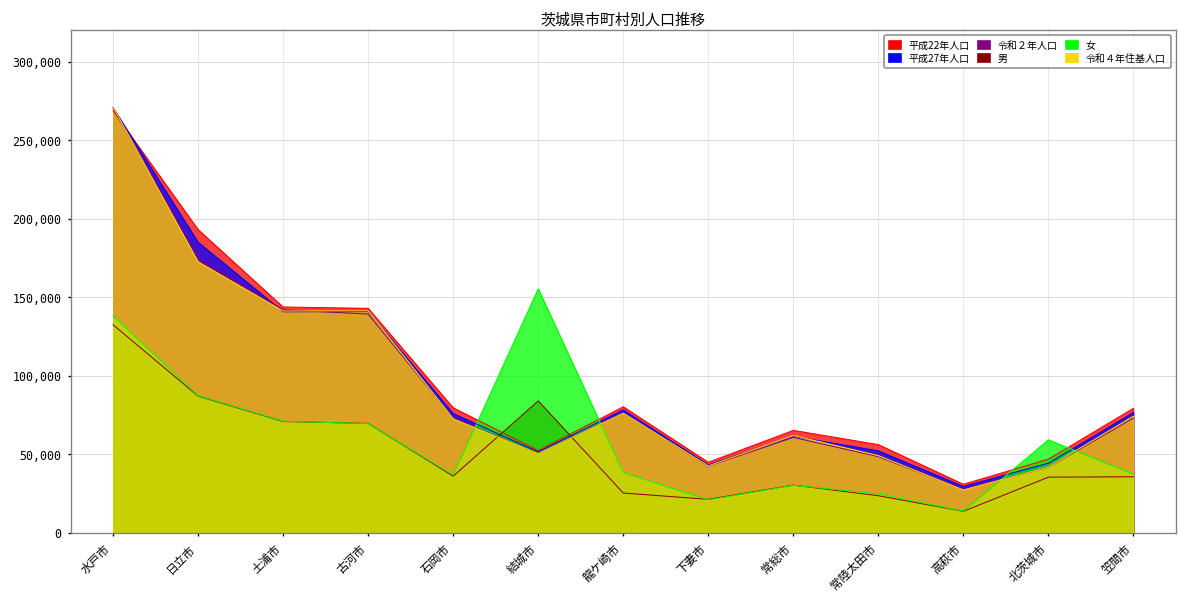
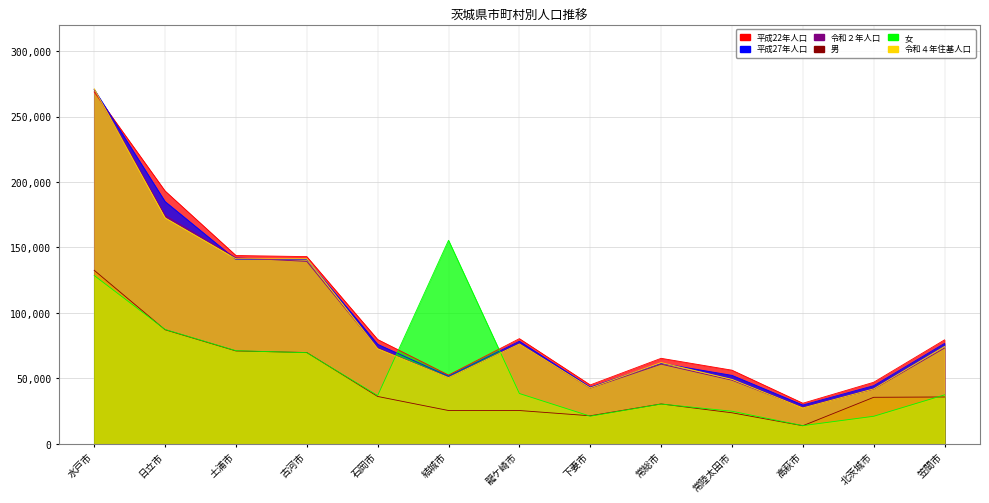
  {
    "男": {
      "水戸市": "133,000",
-     "結城市": "84,000",
+     "結城市": "25,000",
      "龍ケ崎市": "25,000",
      "北茨城市": "36,000"
    },
    "女": {
-     "水戸市": "138,000",
+     "水戸市": "129,000",
      "結城市": "155,000",
      "龍ケ崎市": "38,000",
-     "北茨城市": "59,000"
+     "北茨城市": "21,000"
    }
  }
